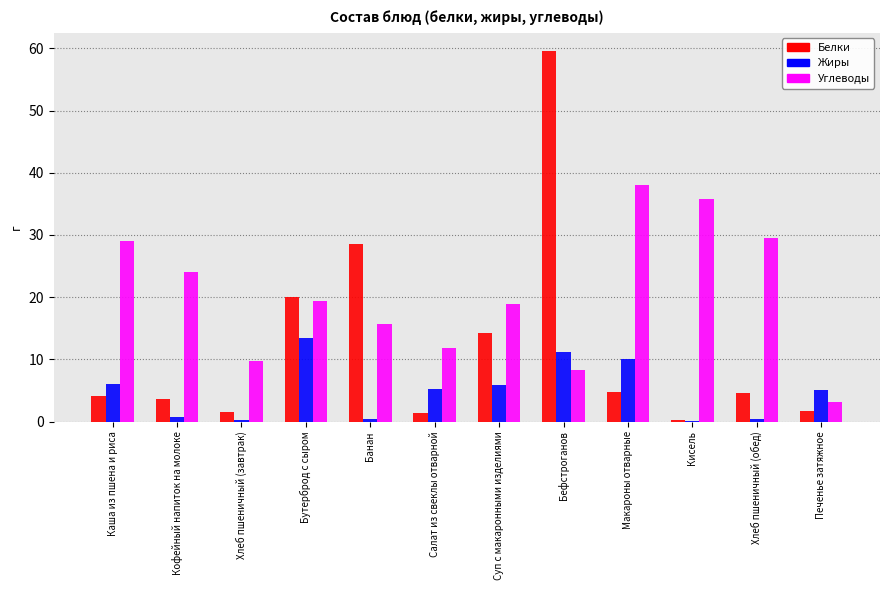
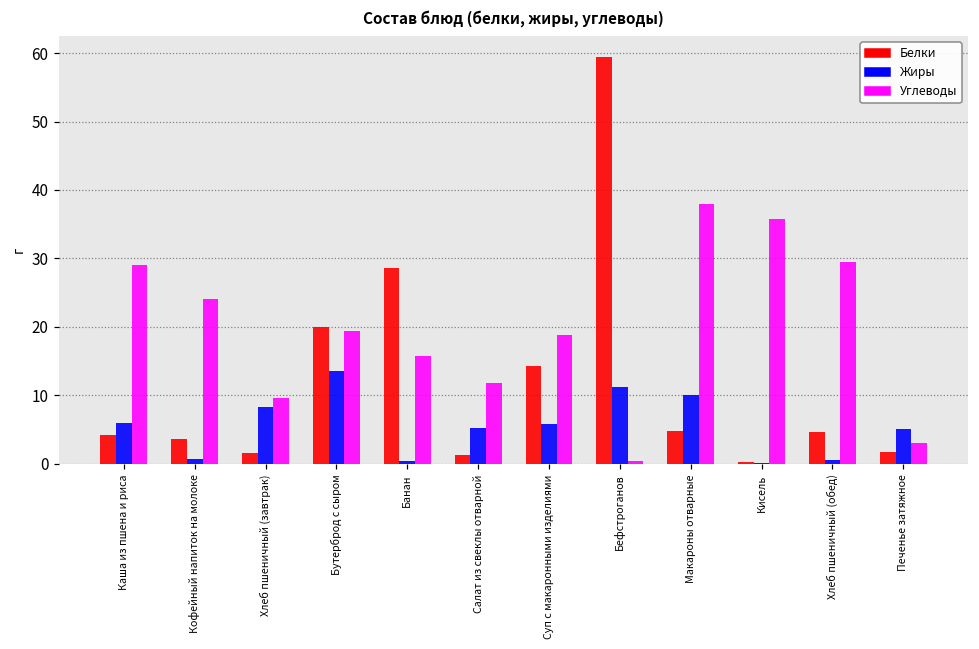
  {
    "Белки": {
      "Каша из пшена и риса": 4,
      "Кофейный напиток на молоке": 4,
      "Хлеб пшеничный (завтрак)": 2,
      "Бутерброд с сыром": 20,
      "Банан": 29,
      "Салат из свеклы отварной": 1,
      "Суп с макаронными изделиями": 14,
      "Бефстроганов": 60,
      "Макароны отварные": 5,
      "Хлеб пшеничный (обед)": 5,
      "Печенье затяжное": 2
    },
    "Жиры": {
      "Каша из пшена и риса": 6,
      "Кофейный напиток на молоке": 1,
-     "Хлеб пшеничный (завтрак)": 0,
+     "Хлеб пшеничный (завтрак)": 8,
      "Бутерброд с сыром": 14,
      "Салат из свеклы отварной": 5,
      "Суп с макаронными изделиями": 6,
      "Бефстроганов": 11,
      "Макароны отварные": 10,
      "Хлеб пшеничный (обед)": 0,
      "Печенье затяжное": 5
    },
    "Углеводы": {
      "Каша из пшена и риса": 29,
      "Кофейный напиток на молоке": 24,
      "Хлеб пшеничный (завтрак)": 10,
      "Бутерброд с сыром": 19,
      "Банан": 16,
      "Салат из свеклы отварной": 12,
      "Суп с макаронными изделиями": 19,
-     "Бефстроганов": 8,
+     "Бефстроганов": 0,
      "Макароны отварные": 38,
      "Кисель": 36,
      "Хлеб пшеничный (обед)": 30,
      "Печенье затяжное": 3
    }
  }
